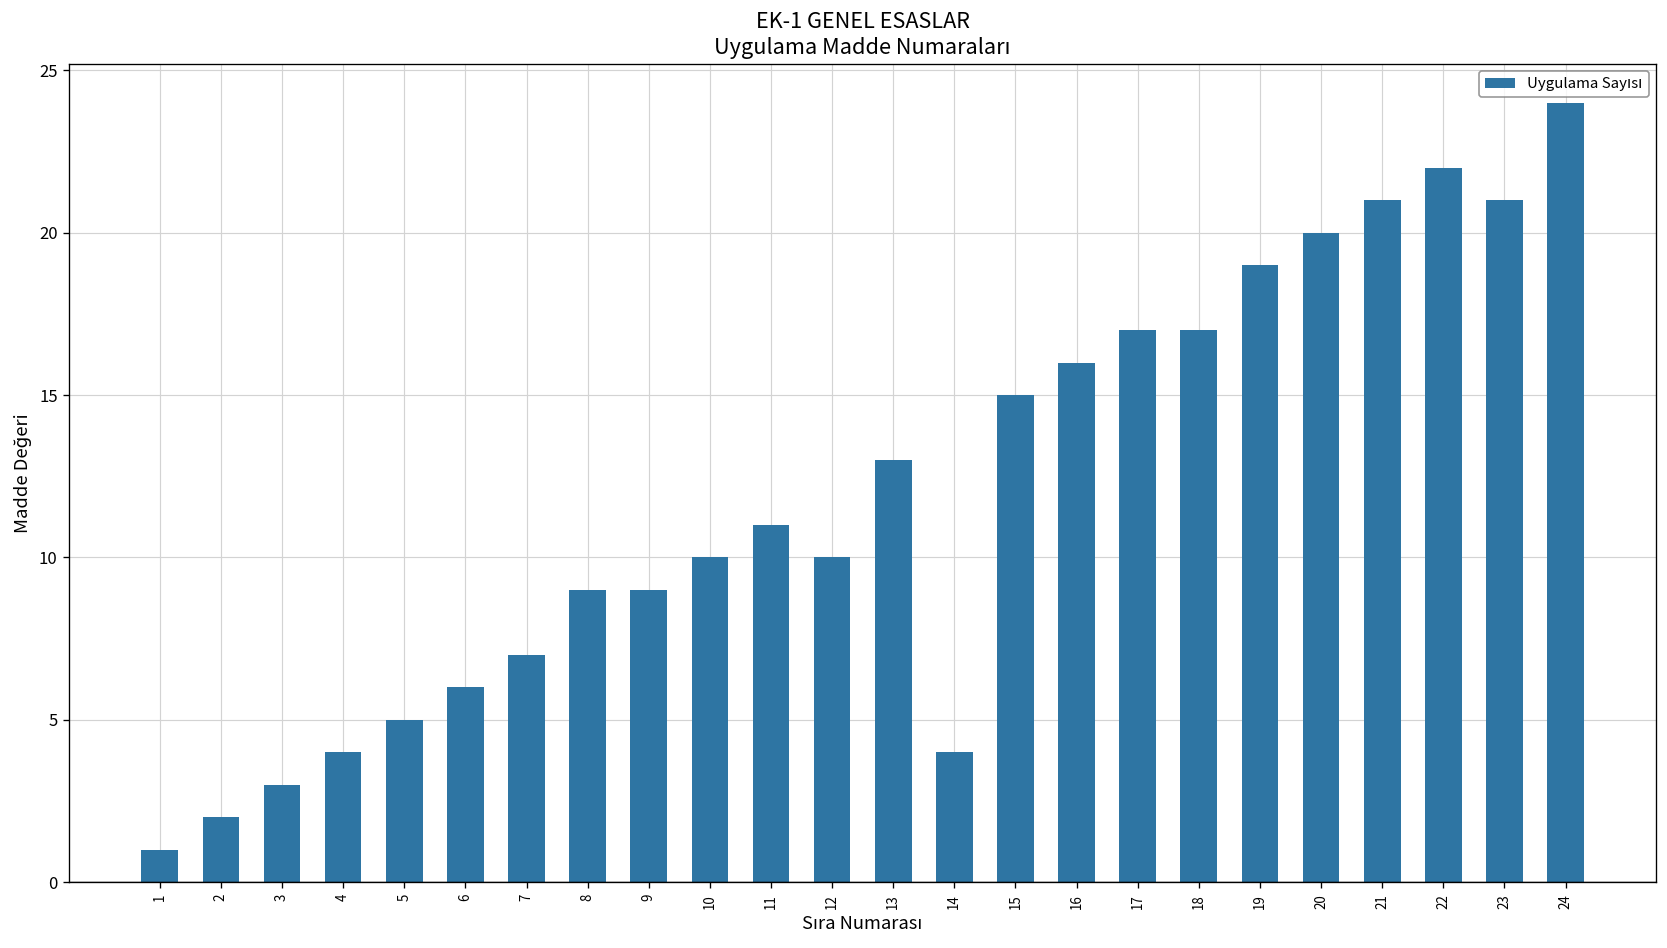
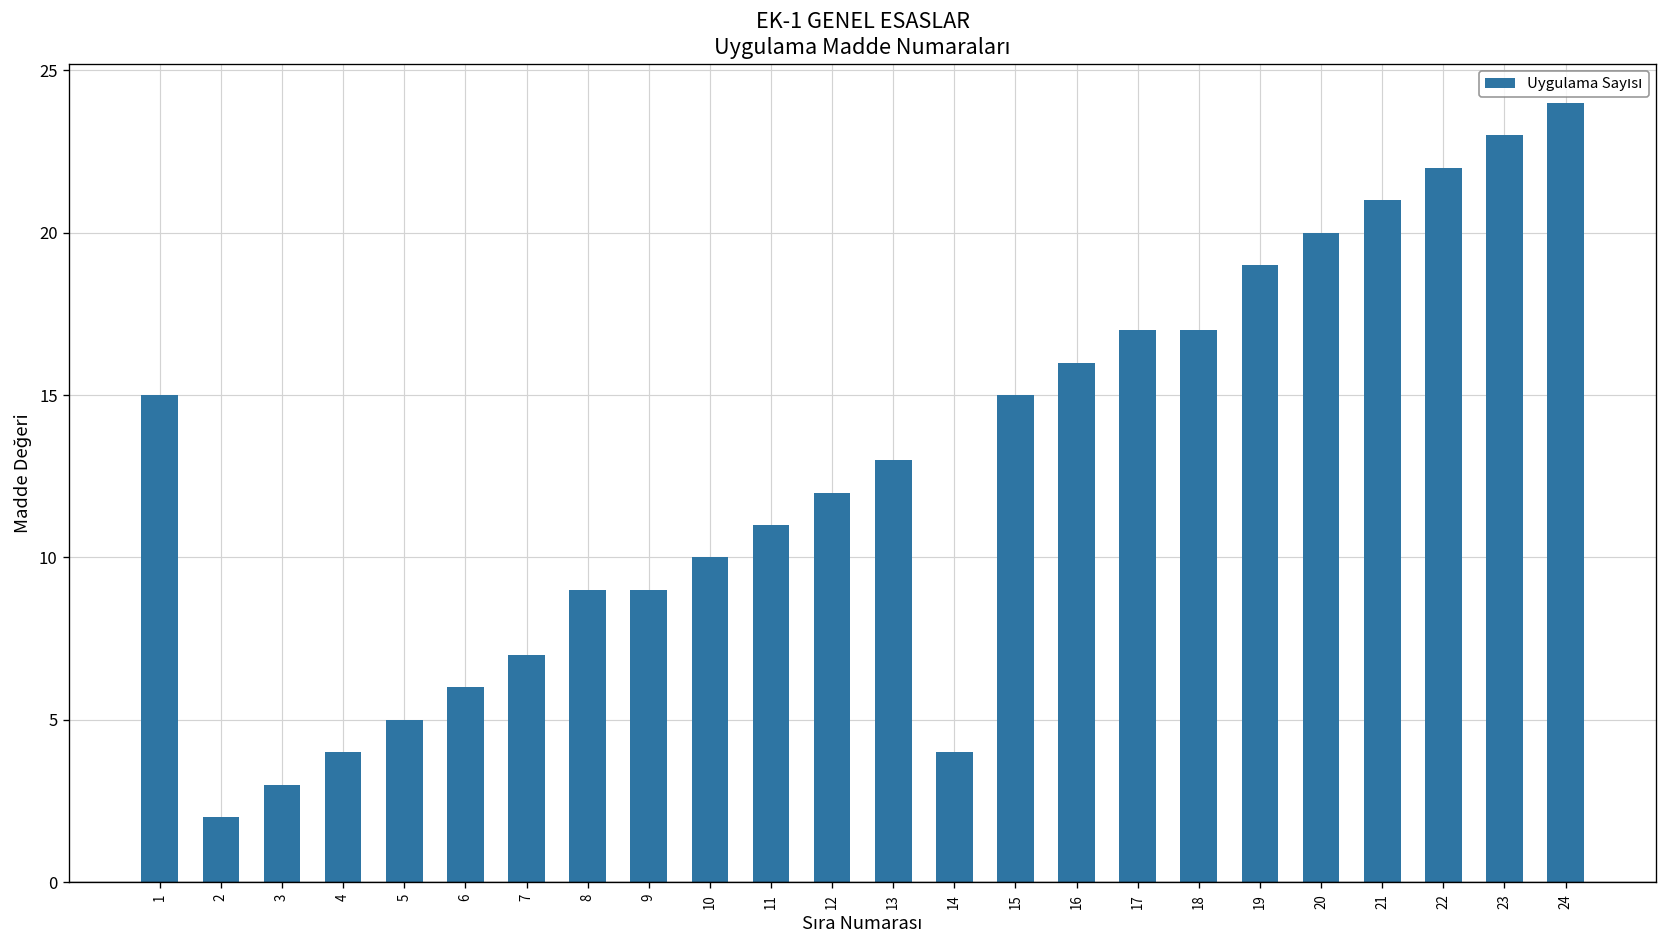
  {
-   "1": 1,
+   "1": 15,
    "2": 2,
    "3": 3,
    "4": 4,
    "5": 5,
    "6": 6,
    "7": 7,
    "8": 9,
    "9": 9,
    "10": 10,
    "11": 11,
-   "12": 10,
+   "12": 12,
    "13": 13,
    "14": 4,
    "15": 15,
    "16": 16,
    "17": 17,
    "18": 17,
    "19": 19,
    "20": 20,
    "21": 21,
    "22": 22,
-   "23": 21,
+   "23": 23,
    "24": 24
  }
